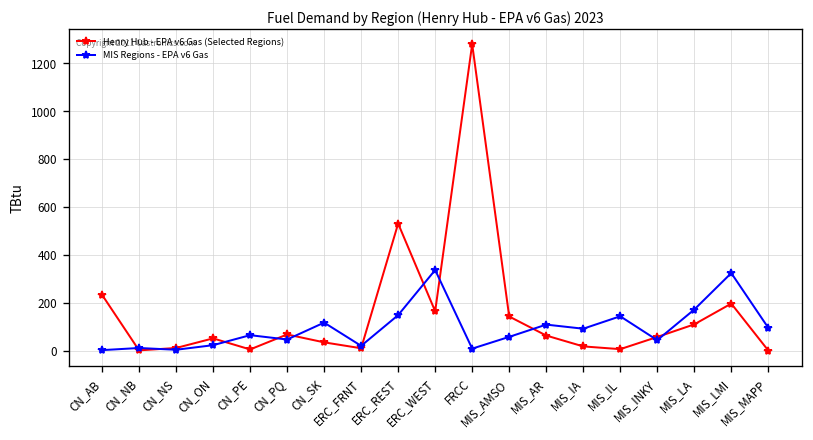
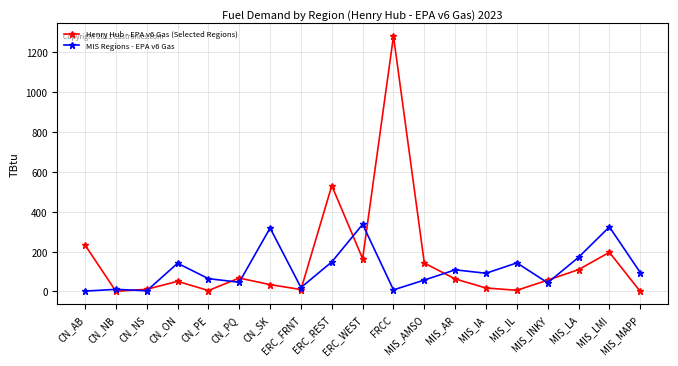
  {
    "Henry Hub - EPA v6 Gas (Selected Regions)": {
      "CN_AB": 230,
      "CN_ON": 50,
      "CN_PE": 0,
      "CN_PQ": 70,
      "CN_SK": 30,
      "ERC_REST": 530,
      "ERC_WEST": 160,
      "FRCC": 1280,
      "MIS_AMSO": 140,
      "MIS_AR": 60,
      "MIS_IA": 20,
      "MIS_IL": 10,
      "MIS_INKY": 60,
      "MIS_LA": 110,
      "MIS_LMI": 200,
      "MIS_MAPP": 0
    },
    "MIS Regions - EPA v6 Gas": {
      "CN_AB": 0,
-     "CN_ON": 20,
+     "CN_ON": 140,
      "CN_PE": 60,
      "CN_PQ": 50,
-     "CN_SK": 120,
+     "CN_SK": 320,
      "ERC_REST": 150,
      "ERC_WEST": 340,
      "FRCC": 10,
      "MIS_AMSO": 60,
      "MIS_AR": 110,
      "MIS_IA": 90,
      "MIS_IL": 140,
      "MIS_INKY": 40,
      "MIS_LA": 170,
      "MIS_LMI": 320,
      "MIS_MAPP": 90
    }
  }
